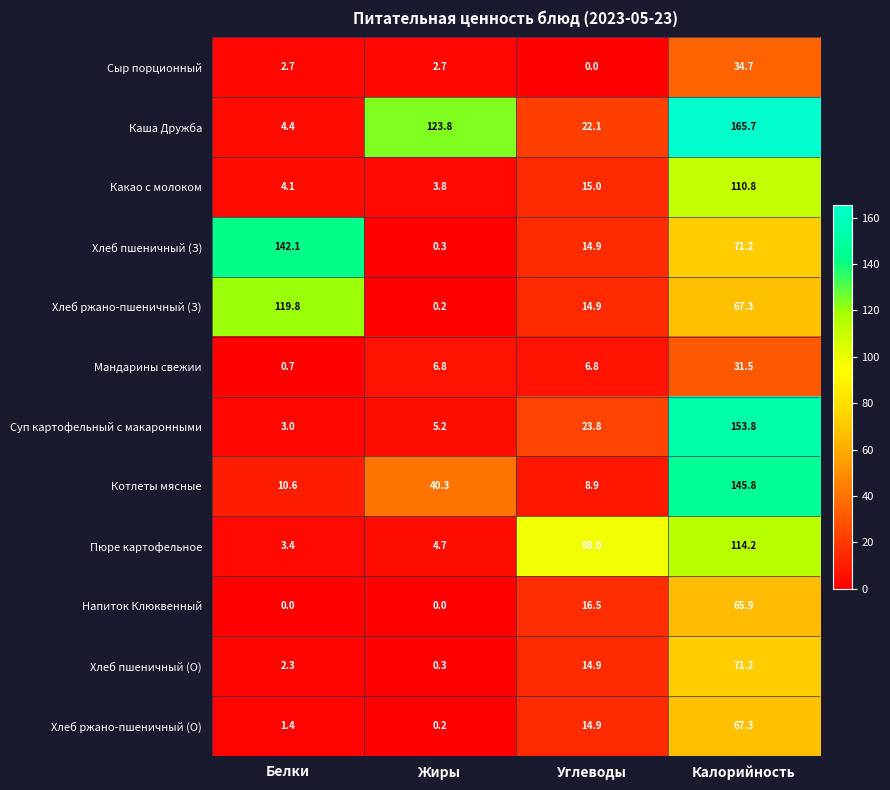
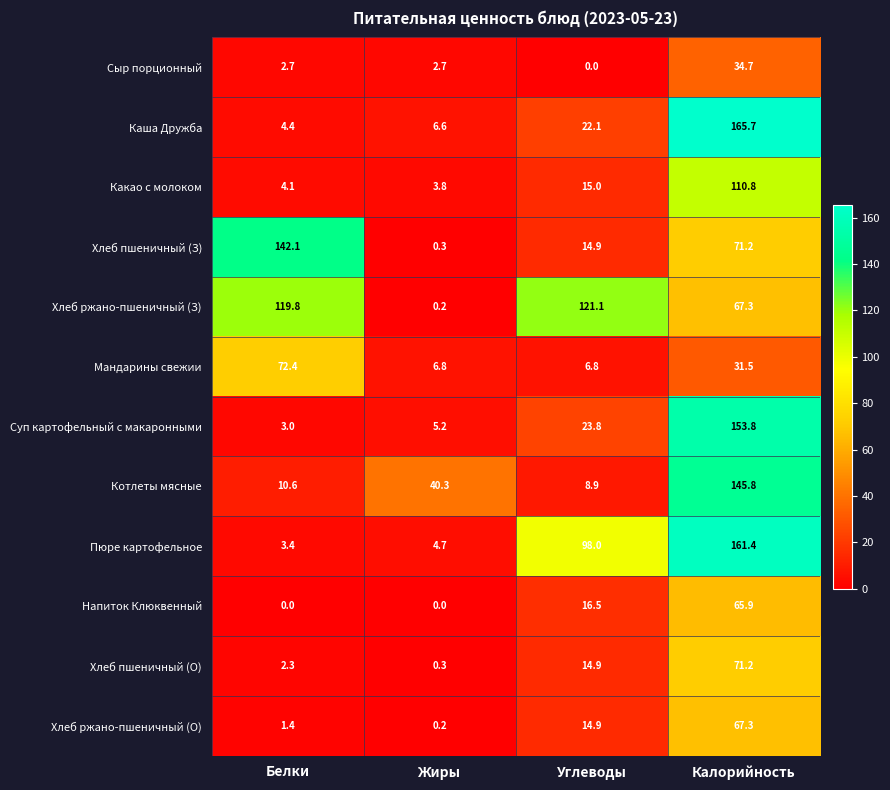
  {
    "Сыр порционный": {
      "Белки": 2.7,
      "Жиры": 2.7,
      "Углеводы": 0.0,
      "Калорийность": 34.7
    },
    "Каша Дружба": {
      "Белки": 4.4,
-     "Жиры": 123.8,
+     "Жиры": 6.6,
      "Углеводы": 22.1,
      "Калорийность": 165.7
    },
    "Какао с молоком": {
      "Белки": 4.1,
      "Жиры": 3.8,
      "Углеводы": 15.0,
      "Калорийность": 110.8
    },
    "Хлеб пшеничный (З)": {
      "Белки": 142.1,
      "Жиры": 0.3,
      "Углеводы": 14.9,
      "Калорийность": 71.2
    },
    "Хлеб ржано-пшеничный (З)": {
      "Белки": 119.8,
      "Жиры": 0.2,
-     "Углеводы": 14.9,
+     "Углеводы": 121.1,
      "Калорийность": 67.3
    },
    "Мандарины свежии": {
-     "Белки": 0.7,
+     "Белки": 72.4,
      "Жиры": 6.8,
      "Углеводы": 6.8,
      "Калорийность": 31.5
    },
    "Суп картофельный с макаронными": {
      "Белки": 3.0,
      "Жиры": 5.2,
      "Углеводы": 23.8,
      "Калорийность": 153.8
    },
    "Котлеты мясные": {
      "Белки": 10.6,
      "Жиры": 40.3,
      "Углеводы": 8.9,
      "Калорийность": 145.8
    },
    "Пюре картофельное": {
      "Белки": 3.4,
      "Жиры": 4.7,
      "Углеводы": 98.0,
-     "Калорийность": 114.2
+     "Калорийность": 161.4
    },
    "Напиток Клюквенный": {
      "Белки": 0.0,
      "Жиры": 0.0,
      "Углеводы": 16.5,
      "Калорийность": 65.9
    },
    "Хлеб пшеничный (О)": {
      "Белки": 2.3,
      "Жиры": 0.3,
      "Углеводы": 14.9,
      "Калорийность": 71.2
    },
    "Хлеб ржано-пшеничный (О)": {
      "Белки": 1.4,
      "Жиры": 0.2,
      "Углеводы": 14.9,
      "Калорийность": 67.3
    }
  }
